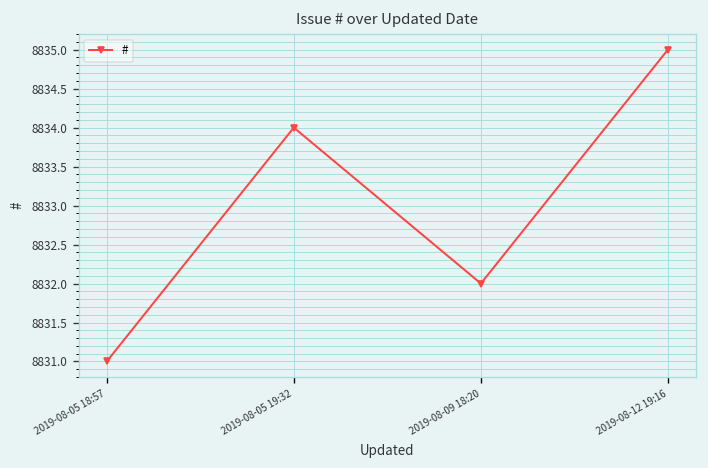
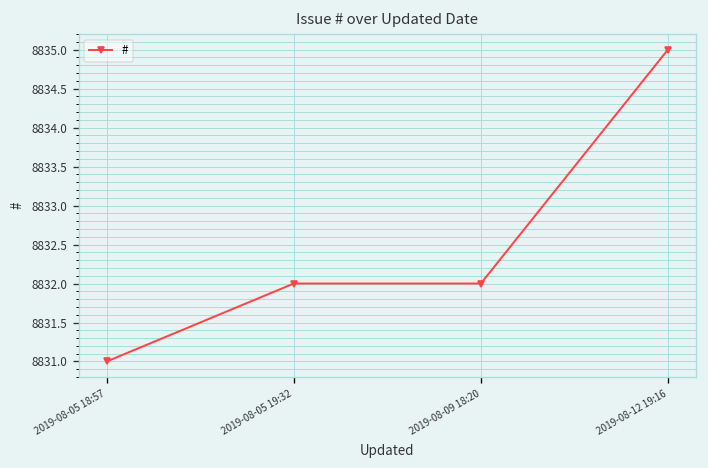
  {
    "2019-08-05 18:57": 8831,
-   "2019-08-05 19:32": 8834,
+   "2019-08-05 19:32": 8832,
    "2019-08-09 18:20": 8832,
    "2019-08-12 19:16": 8835
  }
